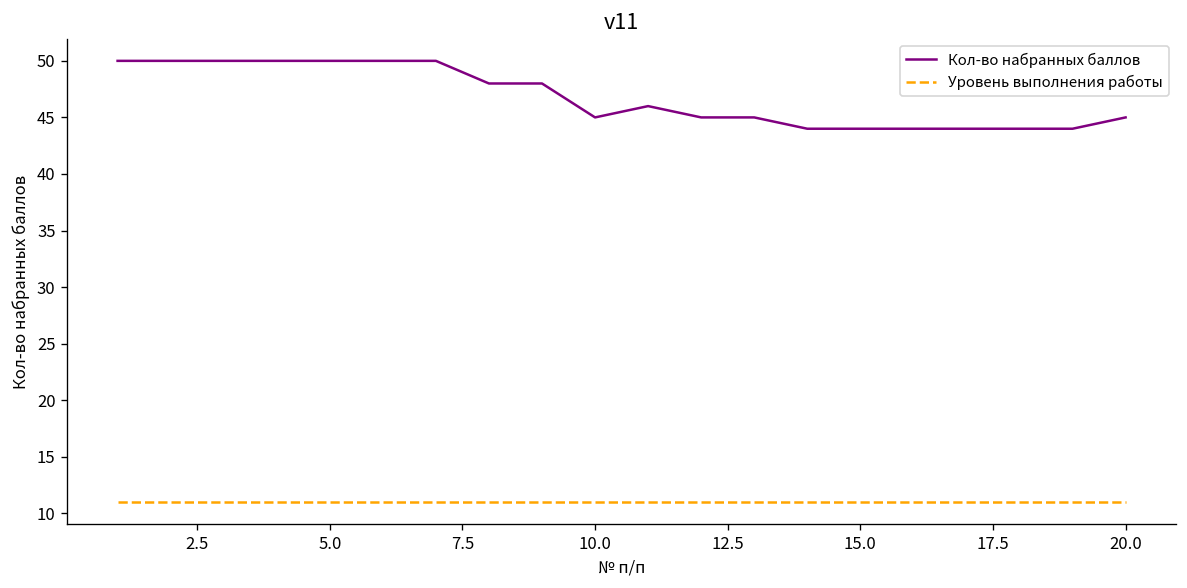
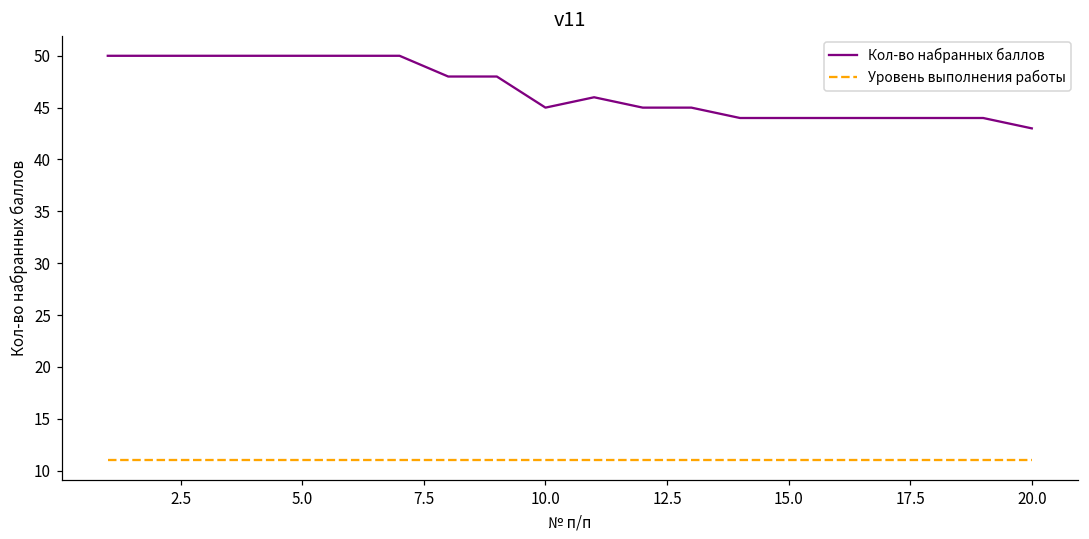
  {
    "Кол-во набранных баллов": {
      "5.0": 50,
      "10.0": 45,
      "15.0": 44,
-     "20.0": 45
+     "20.0": 43
    },
    "Уровень выполнения работы": {
      "5.0": 11,
      "10.0": 11,
      "15.0": 11,
      "20.0": 11
    }
  }
